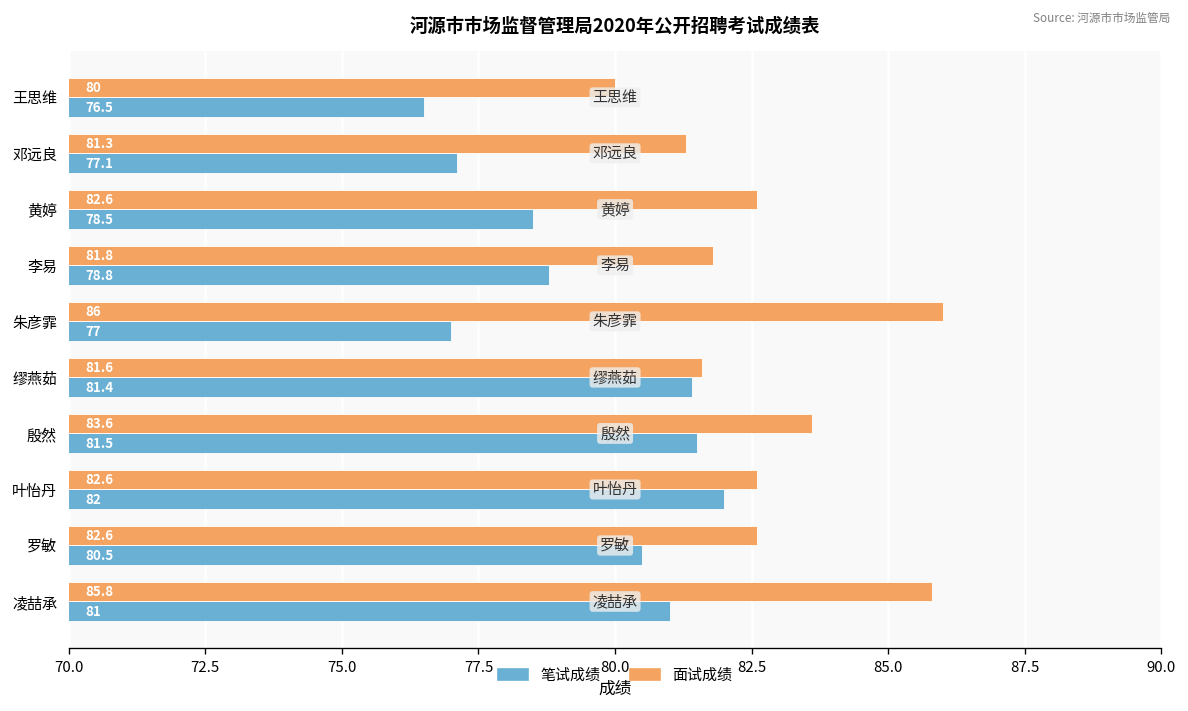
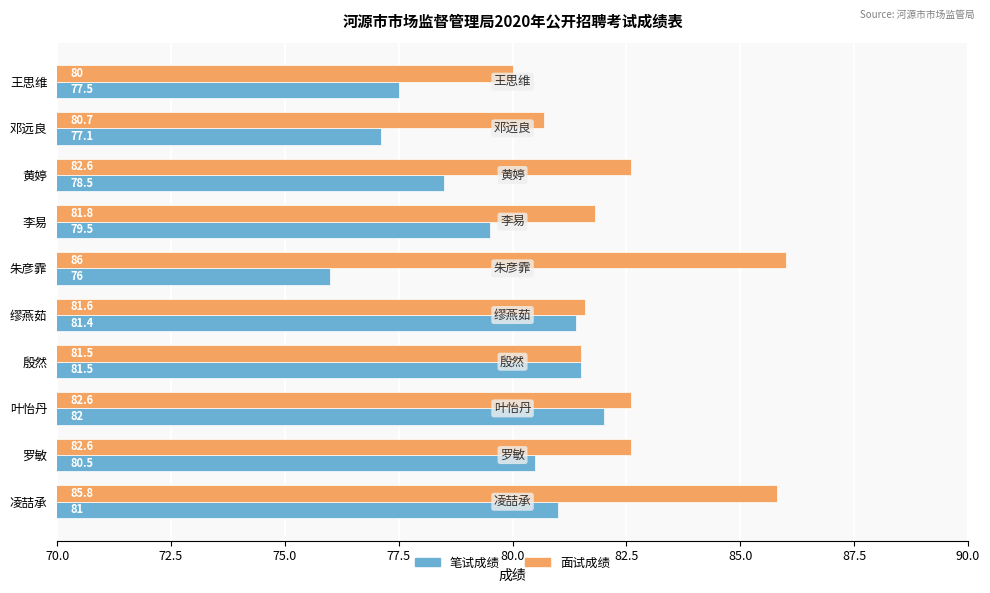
  {
    "笔试成绩": {
-     "王思维": 76.5,
+     "王思维": 77.5,
      "邓远良": 77.1,
      "黄婷": 78.5,
-     "李易": 78.8,
-     "朱彦霏": 77,
+     "李易": 79.5,
+     "朱彦霏": 76,
      "缪燕茹": 81.4,
      "殷然": 81.5,
      "叶怡丹": 82,
      "罗敏": 80.5,
      "凌喆承": 81
    },
    "面试成绩": {
-     "邓远良": 81.3,
+     "邓远良": 80.7,
      "黄婷": 82.6,
      "李易": 81.8,
      "朱彦霏": 86,
      "缪燕茹": 81.6,
-     "殷然": 83.6,
+     "殷然": 81.5,
      "叶怡丹": 82.6,
      "罗敏": 82.6,
      "凌喆承": 85.8
    }
  }
